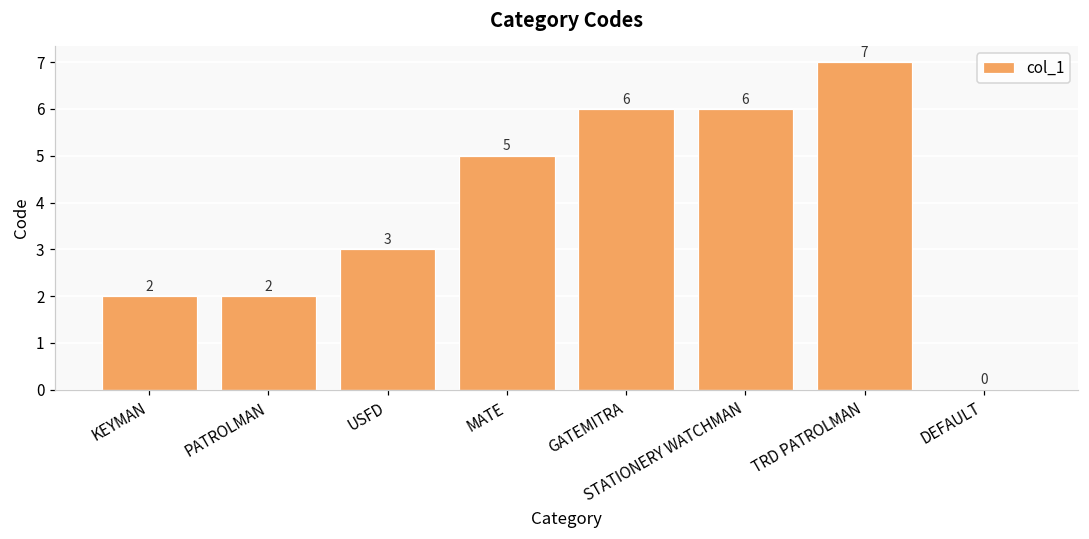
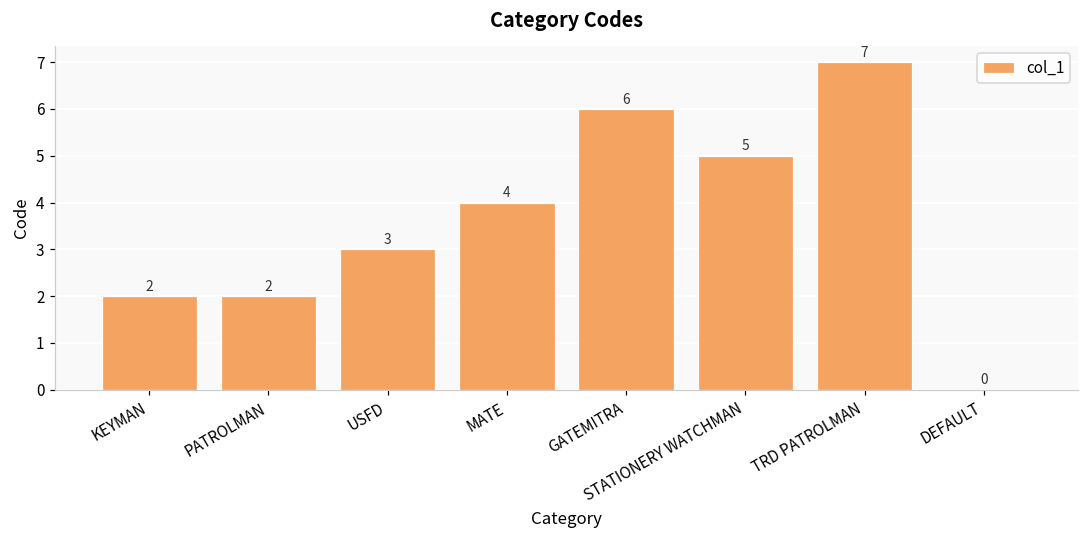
  {
    "KEYMAN": 2,
    "PATROLMAN": 2,
    "USFD": 3,
-   "MATE": 5,
+   "MATE": 4,
    "GATEMITRA": 6,
-   "STATIONERY WATCHMAN": 6,
+   "STATIONERY WATCHMAN": 5,
    "TRD PATROLMAN": 7,
    "DEFAULT": 0
  }
